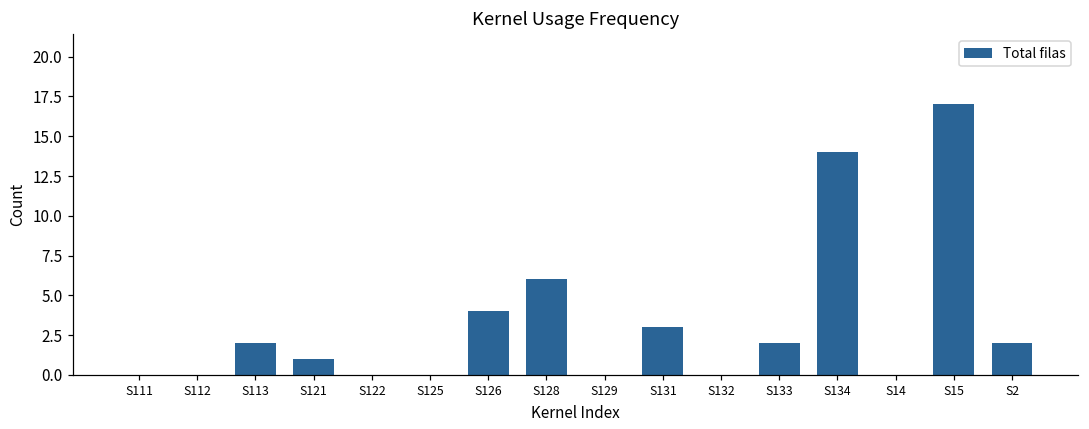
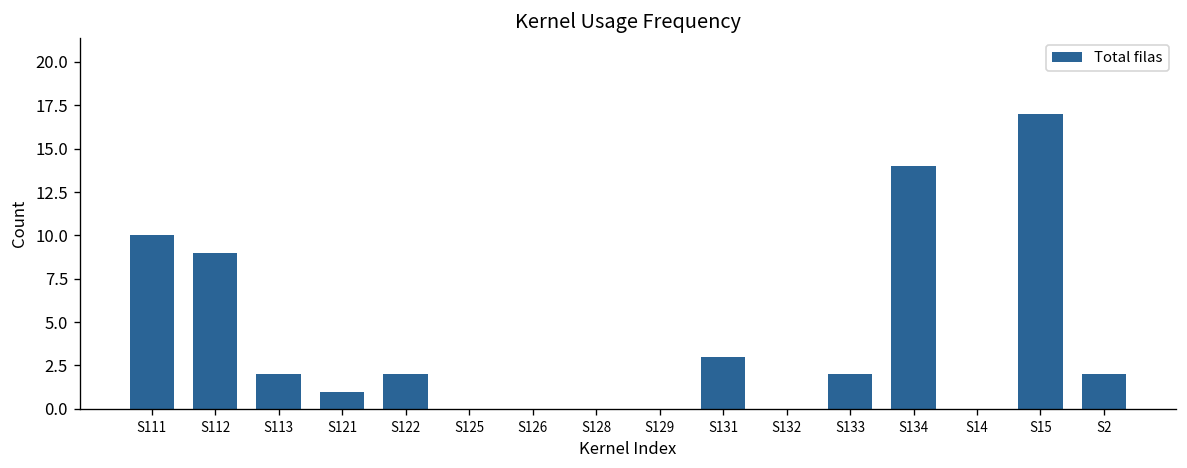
  {
-   "S111": 0,
-   "S112": 0,
+   "S111": 10,
+   "S112": 9,
    "S113": 2,
    "S121": 1,
-   "S122": 0,
+   "S122": 2,
    "S125": 0,
-   "S126": 4,
-   "S128": 6,
+   "S126": 0,
+   "S128": 0,
    "S129": 0,
    "S131": 3,
    "S132": 0,
    "S133": 2,
    "S134": 14,
    "S14": 0,
    "S15": 17,
    "S2": 2
  }
